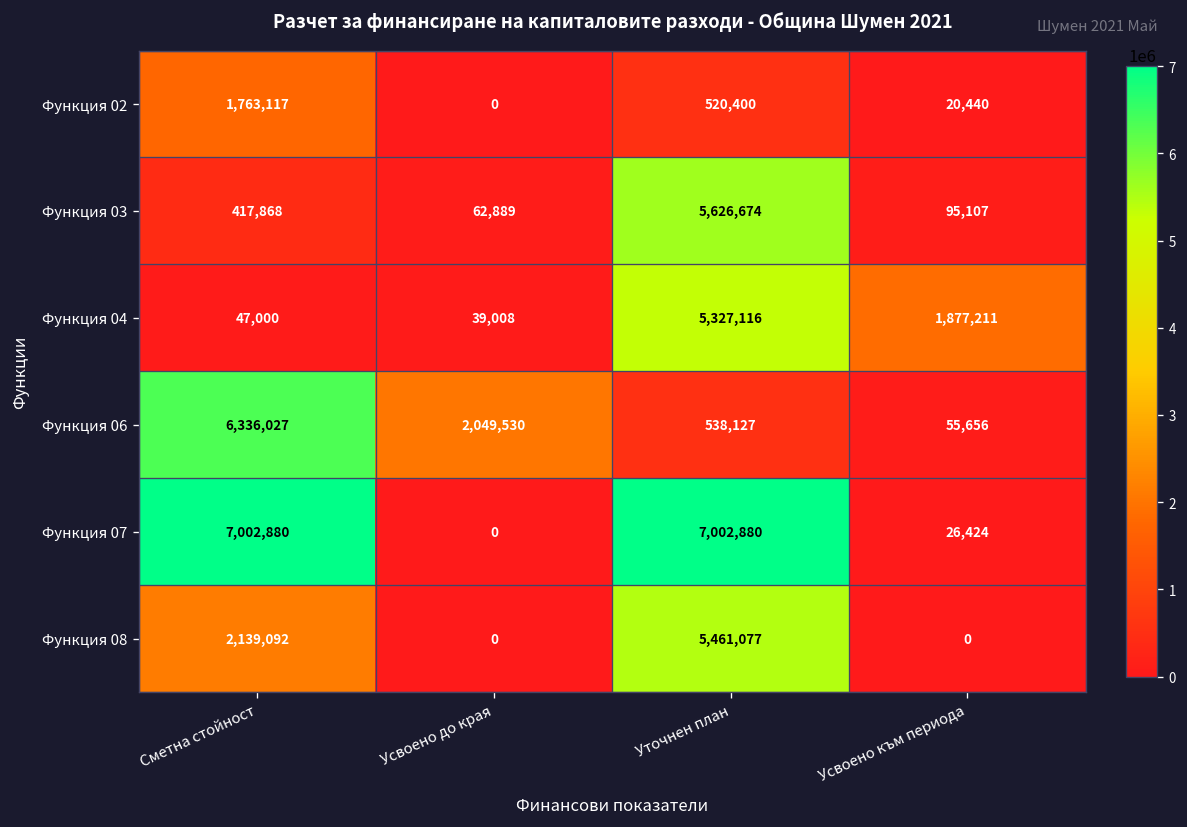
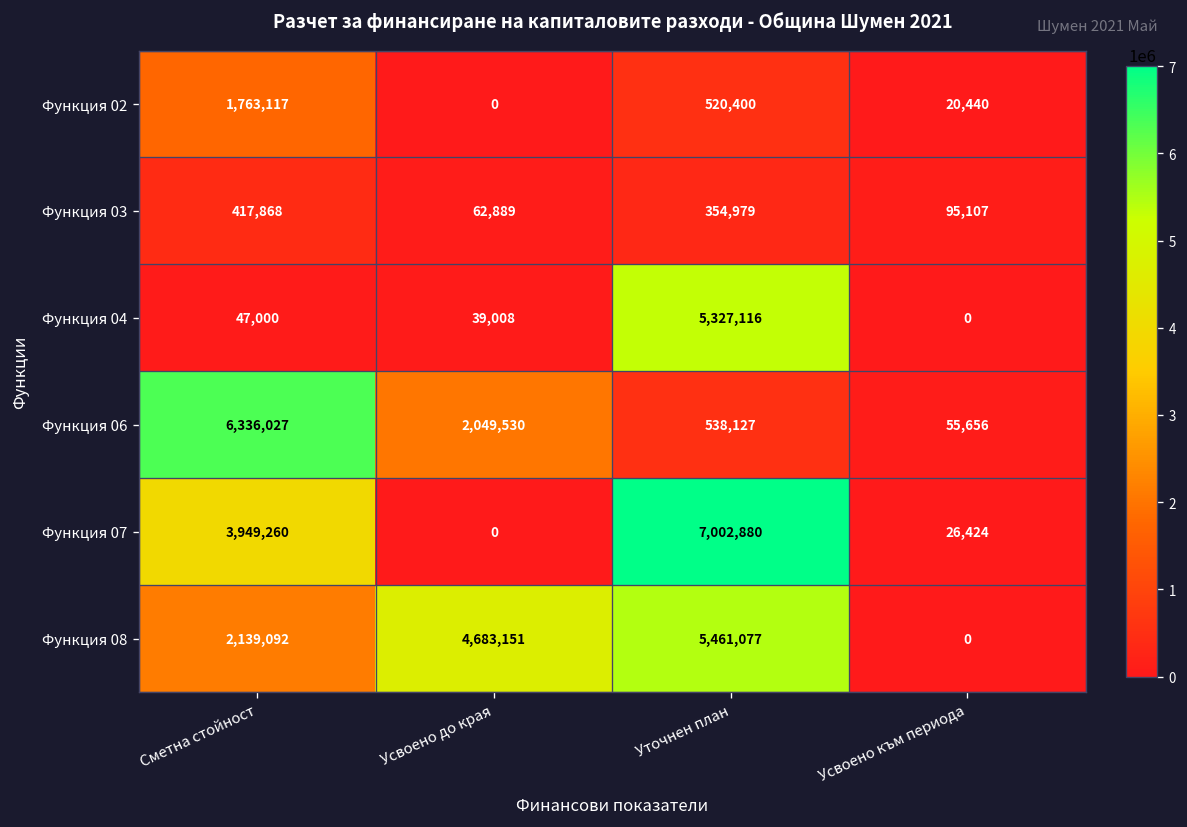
  {
    "Функция 02": {
      "Сметна стойност": "1,763,117",
      "Усвоено до края": "0",
      "Уточнен план": "520,400",
      "Усвоено към периода": "20,440"
    },
    "Функция 03": {
      "Сметна стойност": "417,868",
      "Усвоено до края": "62,889",
-     "Уточнен план": "5,626,674",
+     "Уточнен план": "354,979",
      "Усвоено към периода": "95,107"
    },
    "Функция 04": {
      "Сметна стойност": "47,000",
      "Усвоено до края": "39,008",
      "Уточнен план": "5,327,116",
-     "Усвоено към периода": "1,877,211"
+     "Усвоено към периода": "0"
    },
    "Функция 06": {
      "Сметна стойност": "6,336,027",
      "Усвоено до края": "2,049,530",
      "Уточнен план": "538,127",
      "Усвоено към периода": "55,656"
    },
    "Функция 07": {
-     "Сметна стойност": "7,002,880",
+     "Сметна стойност": "3,949,260",
      "Усвоено до края": "0",
      "Уточнен план": "7,002,880",
      "Усвоено към периода": "26,424"
    },
    "Функция 08": {
      "Сметна стойност": "2,139,092",
-     "Усвоено до края": "0",
+     "Усвоено до края": "4,683,151",
      "Уточнен план": "5,461,077",
      "Усвоено към периода": "0"
    }
  }
